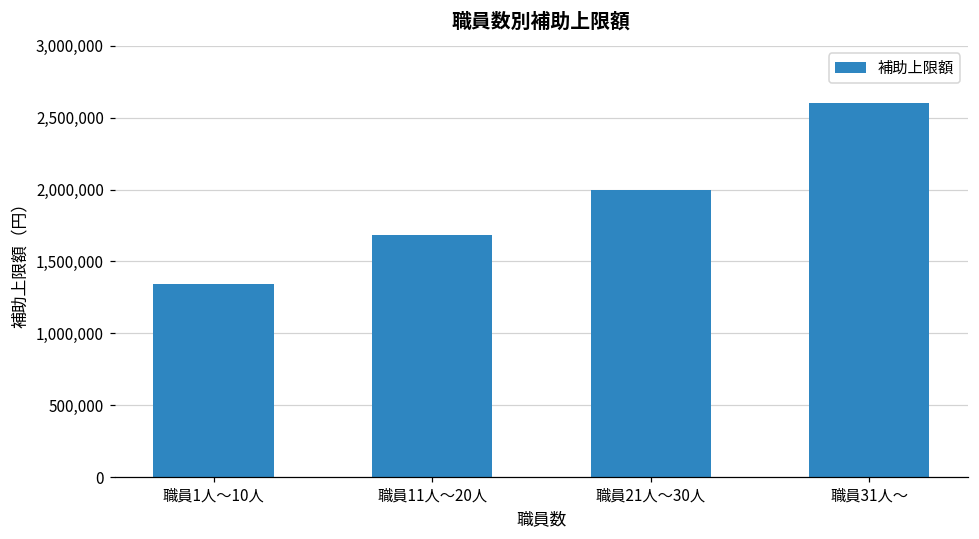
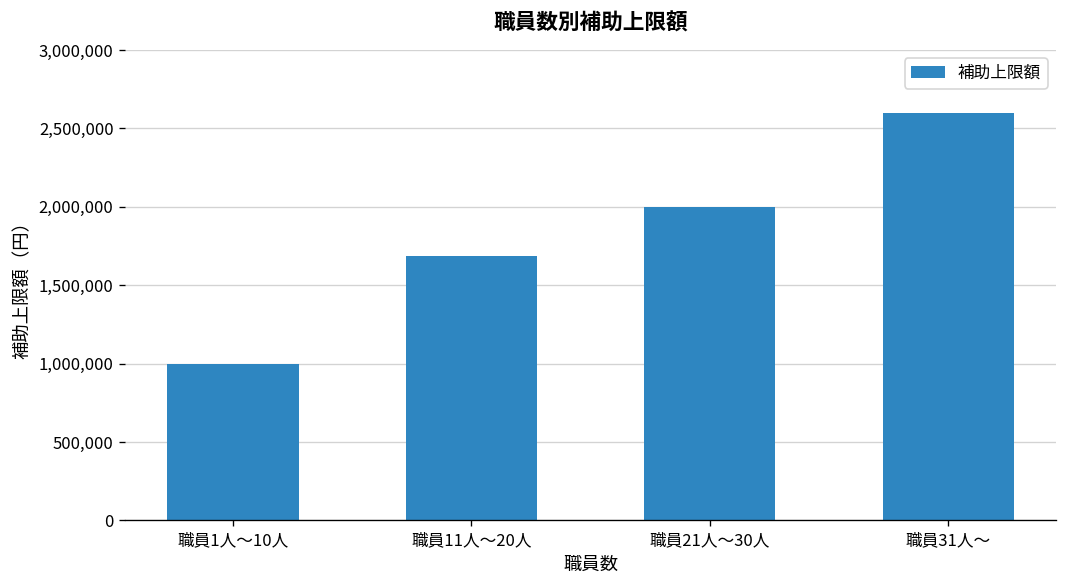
  {
-   "職員1人～10人": "1,340,000",
+   "職員1人～10人": "1,000,000",
    "職員11人～20人": "1,690,000",
    "職員21人～30人": "2,000,000",
    "職員31人～": "2,600,000"
  }
